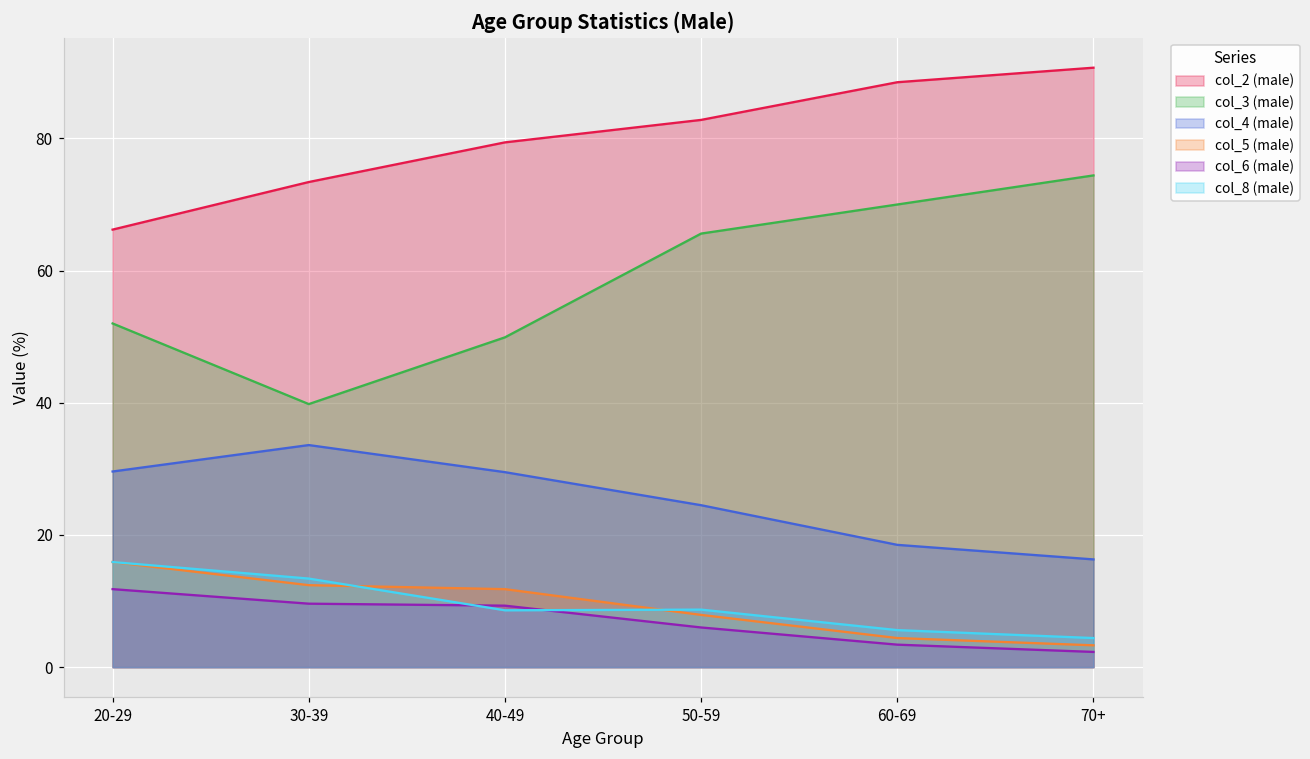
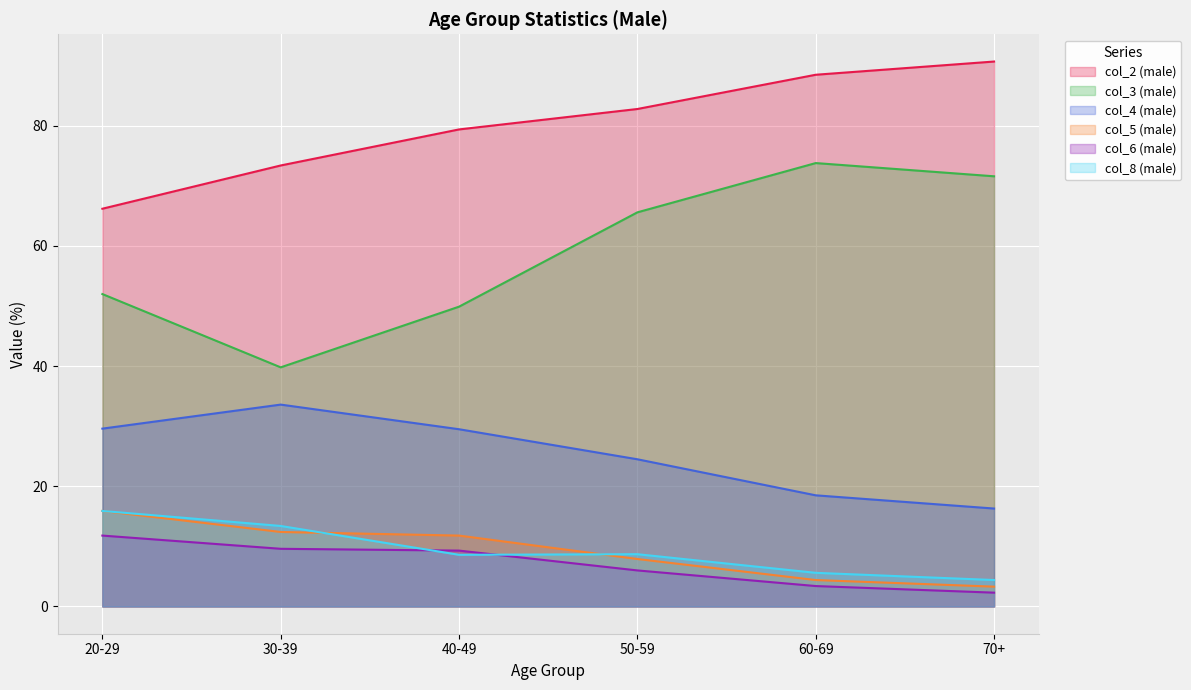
  {
    "col_3 (male)": {
      "20-29": 52,
      "30-39": 40,
      "40-49": 50,
      "50-59": 66,
-     "60-69": 70,
-     "70+": 74
+     "60-69": 74,
+     "70+": 72
    }
  }
